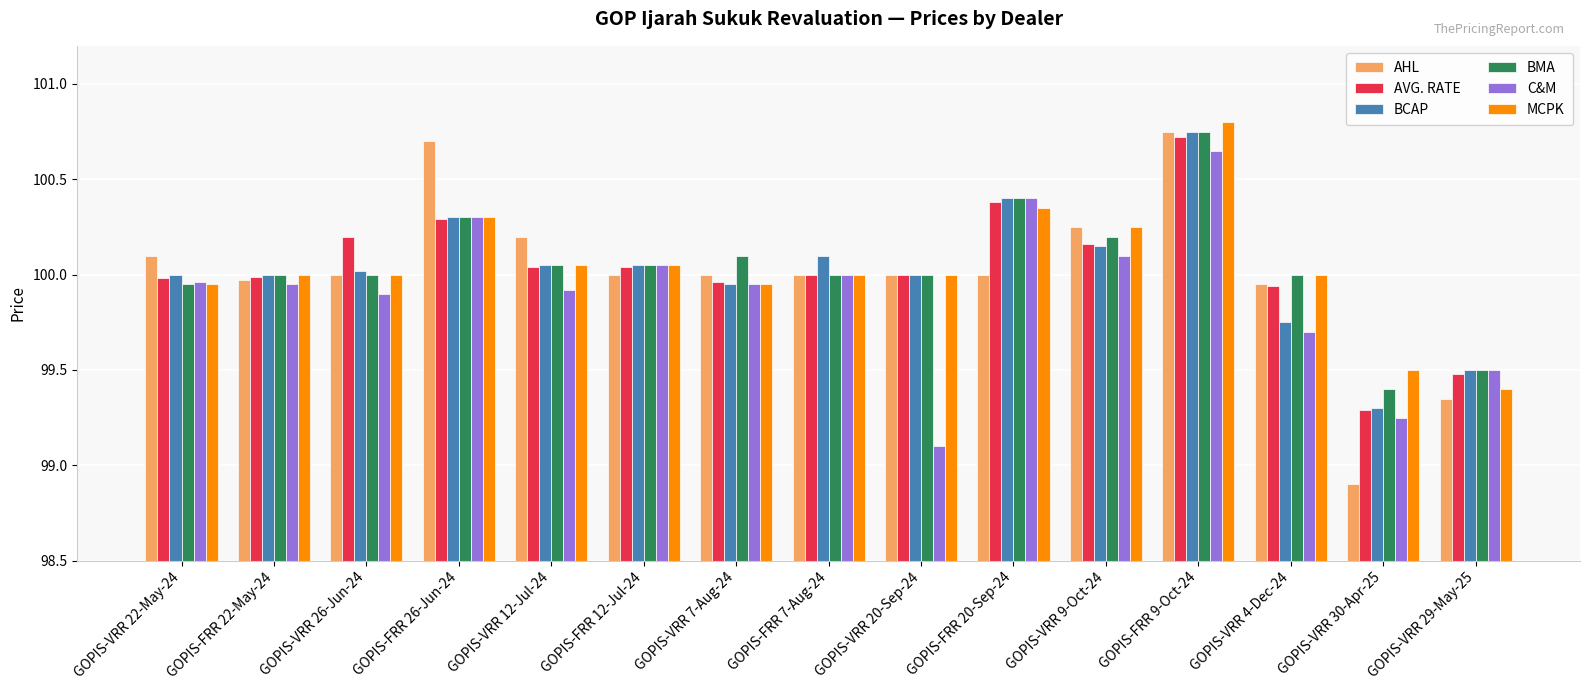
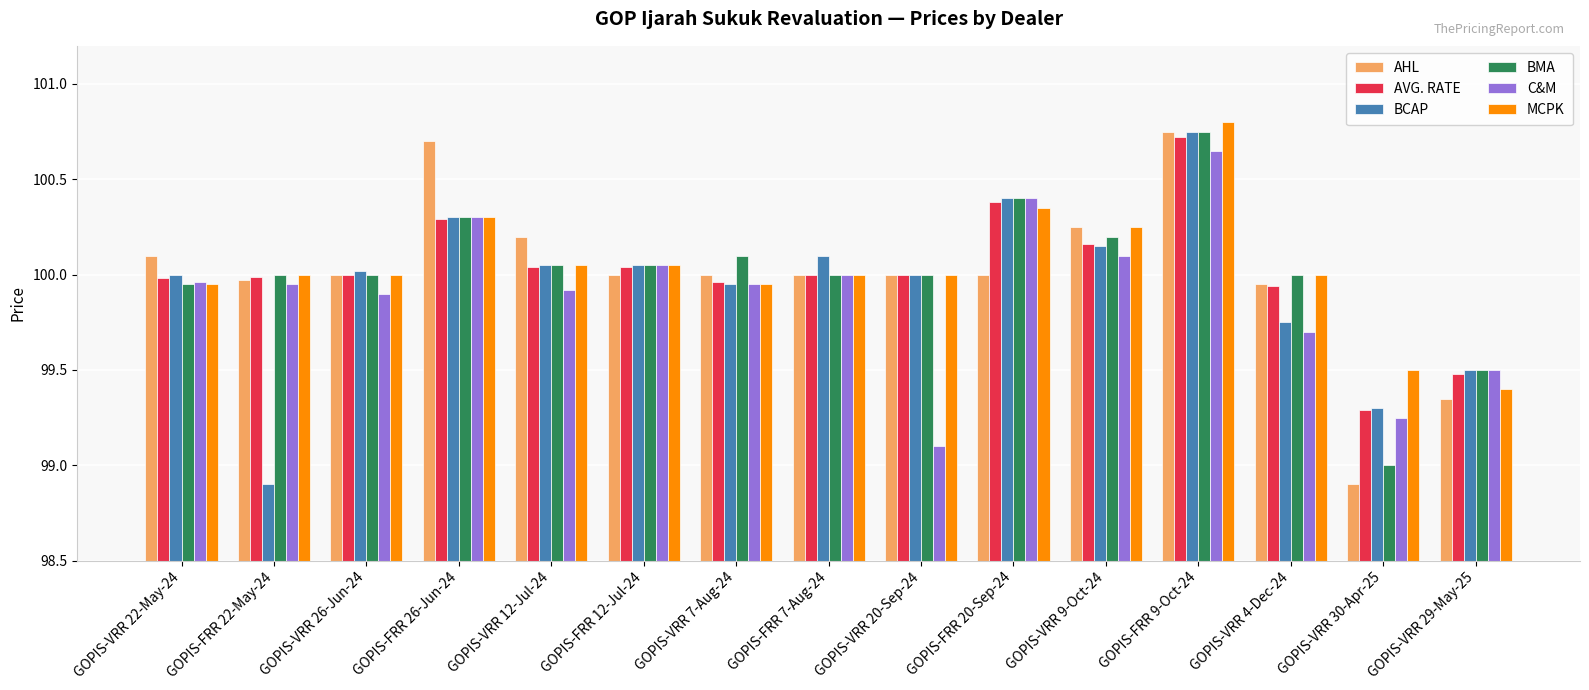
  {
    "AHL": {
      "GOPIS-VRR 22-May-24": 100.1,
      "GOPIS-FRR 22-May-24": 99.97,
      "GOPIS-VRR 26-Jun-24": 100.0,
      "GOPIS-FRR 26-Jun-24": 100.7,
      "GOPIS-VRR 12-Jul-24": 100.2,
      "GOPIS-FRR 12-Jul-24": 100.0,
      "GOPIS-VRR 7-Aug-24": 100.0,
      "GOPIS-FRR 7-Aug-24": 100.0,
      "GOPIS-VRR 20-Sep-24": 100.0,
      "GOPIS-FRR 20-Sep-24": 100.0,
      "GOPIS-VRR 9-Oct-24": 100.25,
      "GOPIS-FRR 9-Oct-24": 100.75,
      "GOPIS-VRR 4-Dec-24": 99.95,
      "GOPIS-VRR 30-Apr-25": 98.9,
      "GOPIS-VRR 29-May-25": 99.35
    },
    "AVG. RATE": {
      "GOPIS-VRR 22-May-24": 99.98,
      "GOPIS-FRR 22-May-24": 100.0,
-     "GOPIS-VRR 26-Jun-24": 100.2,
+     "GOPIS-VRR 26-Jun-24": 100.0,
      "GOPIS-FRR 26-Jun-24": 100.3,
      "GOPIS-VRR 12-Jul-24": 100.04,
      "GOPIS-FRR 12-Jul-24": 100.04,
      "GOPIS-VRR 7-Aug-24": 99.96,
      "GOPIS-FRR 7-Aug-24": 100.0,
      "GOPIS-VRR 20-Sep-24": 100.0,
      "GOPIS-FRR 20-Sep-24": 100.38,
      "GOPIS-VRR 9-Oct-24": 100.16,
      "GOPIS-FRR 9-Oct-24": 100.72,
      "GOPIS-VRR 4-Dec-24": 99.94,
      "GOPIS-VRR 30-Apr-25": 99.3,
      "GOPIS-VRR 29-May-25": 99.48
    },
    "BCAP": {
      "GOPIS-VRR 22-May-24": 100.0,
-     "GOPIS-FRR 22-May-24": 100.0,
+     "GOPIS-FRR 22-May-24": 98.9,
      "GOPIS-VRR 26-Jun-24": 100.02,
      "GOPIS-FRR 26-Jun-24": 100.3,
      "GOPIS-VRR 12-Jul-24": 100.05,
      "GOPIS-FRR 12-Jul-24": 100.05,
      "GOPIS-VRR 7-Aug-24": 99.95,
      "GOPIS-FRR 7-Aug-24": 100.1,
      "GOPIS-VRR 20-Sep-24": 100.0,
      "GOPIS-FRR 20-Sep-24": 100.4,
      "GOPIS-VRR 9-Oct-24": 100.15,
      "GOPIS-FRR 9-Oct-24": 100.75,
      "GOPIS-VRR 4-Dec-24": 99.75,
      "GOPIS-VRR 30-Apr-25": 99.3,
      "GOPIS-VRR 29-May-25": 99.5
    },
    "BMA": {
      "GOPIS-VRR 22-May-24": 99.95,
      "GOPIS-FRR 22-May-24": 100.0,
      "GOPIS-VRR 26-Jun-24": 100.0,
      "GOPIS-FRR 26-Jun-24": 100.3,
      "GOPIS-VRR 12-Jul-24": 100.05,
      "GOPIS-FRR 12-Jul-24": 100.05,
      "GOPIS-VRR 7-Aug-24": 100.1,
      "GOPIS-FRR 7-Aug-24": 100.0,
      "GOPIS-VRR 20-Sep-24": 100.0,
      "GOPIS-FRR 20-Sep-24": 100.4,
      "GOPIS-VRR 9-Oct-24": 100.2,
      "GOPIS-FRR 9-Oct-24": 100.75,
      "GOPIS-VRR 4-Dec-24": 100.0,
-     "GOPIS-VRR 30-Apr-25": 99.4,
+     "GOPIS-VRR 30-Apr-25": 99.0,
      "GOPIS-VRR 29-May-25": 99.5
    },
    "C&M": {
      "GOPIS-VRR 22-May-24": 99.96,
      "GOPIS-FRR 22-May-24": 99.95,
      "GOPIS-VRR 26-Jun-24": 99.9,
      "GOPIS-FRR 26-Jun-24": 100.3,
      "GOPIS-VRR 12-Jul-24": 99.92,
      "GOPIS-FRR 12-Jul-24": 100.05,
      "GOPIS-VRR 7-Aug-24": 99.95,
      "GOPIS-FRR 7-Aug-24": 100.0,
      "GOPIS-VRR 20-Sep-24": 99.1,
      "GOPIS-FRR 20-Sep-24": 100.4,
      "GOPIS-VRR 9-Oct-24": 100.1,
      "GOPIS-FRR 9-Oct-24": 100.65,
      "GOPIS-VRR 4-Dec-24": 99.7,
      "GOPIS-VRR 30-Apr-25": 99.25,
      "GOPIS-VRR 29-May-25": 99.5
    },
    "MCPK": {
      "GOPIS-VRR 22-May-24": 99.95,
      "GOPIS-FRR 22-May-24": 100.0,
      "GOPIS-VRR 26-Jun-24": 100.0,
      "GOPIS-FRR 26-Jun-24": 100.3,
      "GOPIS-VRR 12-Jul-24": 100.05,
      "GOPIS-FRR 12-Jul-24": 100.05,
      "GOPIS-VRR 7-Aug-24": 99.95,
      "GOPIS-FRR 7-Aug-24": 100.0,
      "GOPIS-VRR 20-Sep-24": 100.0,
      "GOPIS-FRR 20-Sep-24": 100.35,
      "GOPIS-VRR 9-Oct-24": 100.25,
      "GOPIS-FRR 9-Oct-24": 100.8,
      "GOPIS-VRR 4-Dec-24": 100.0,
      "GOPIS-VRR 30-Apr-25": 99.5,
      "GOPIS-VRR 29-May-25": 99.4
    }
  }
